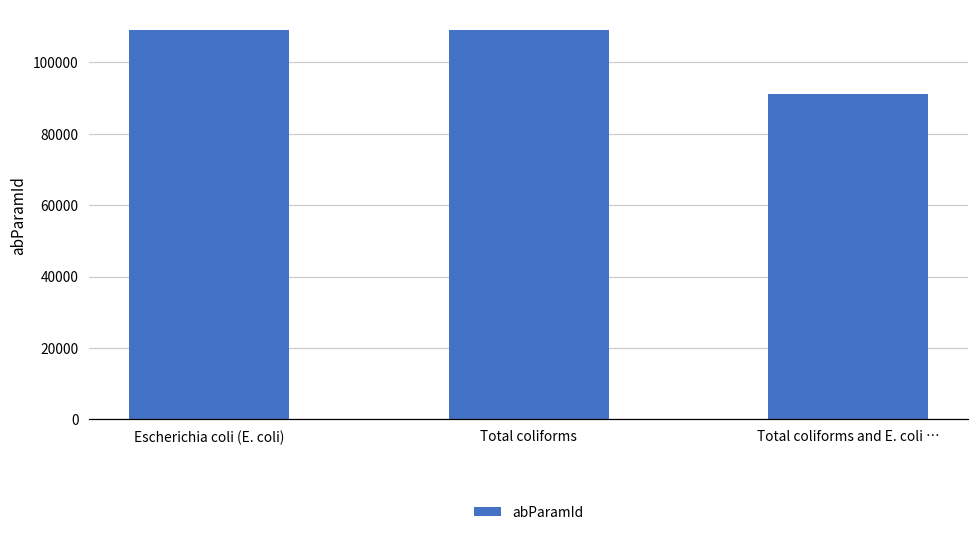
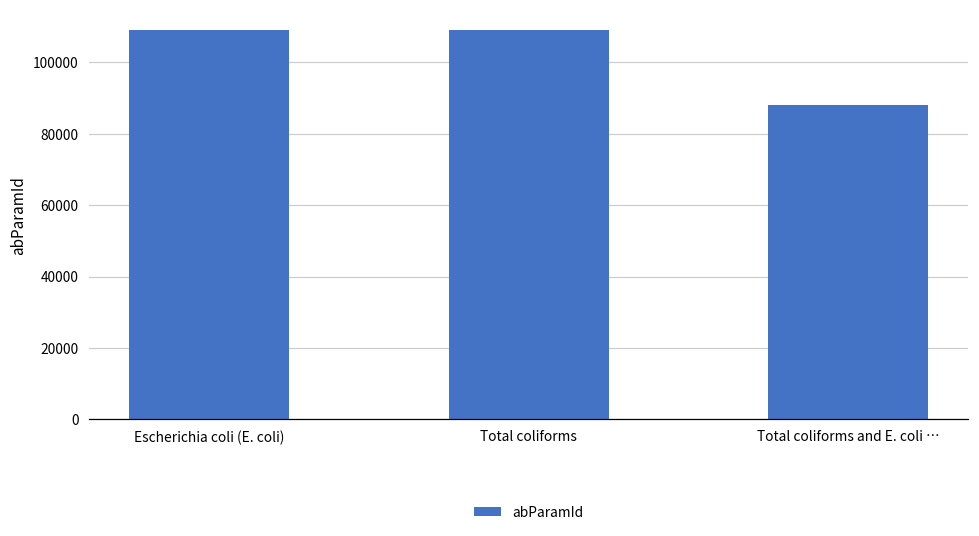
  {
    "Escherichia coli (E. coli)": 109000,
    "Total coliforms": 109000,
-   "Total coliforms and E. coli …": 91000
+   "Total coliforms and E. coli …": 88000
  }
